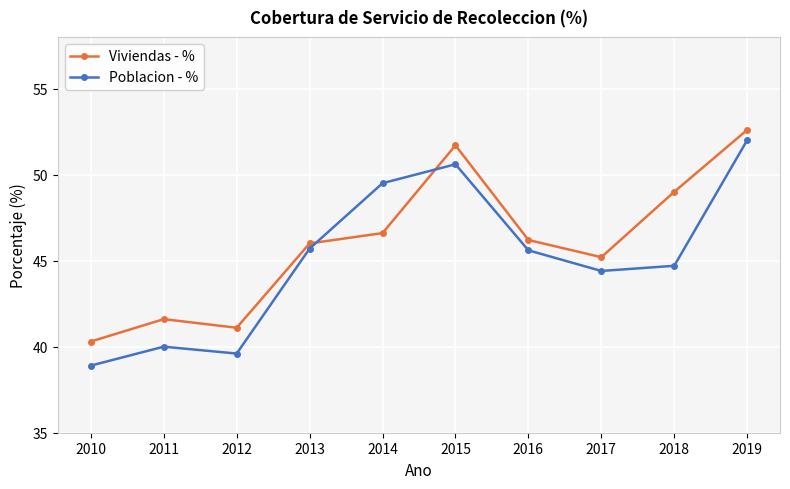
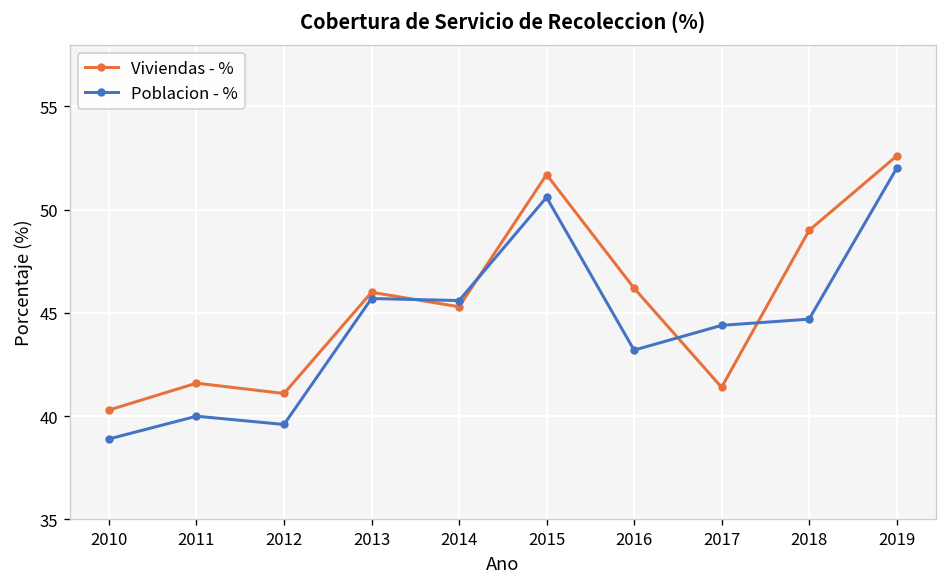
  {
    "Viviendas - %": {
      "2010": 40.3,
      "2011": 41.6,
      "2012": 41.1,
      "2013": 46.0,
-     "2014": 46.6,
+     "2014": 45.3,
      "2015": 51.7,
      "2016": 46.2,
-     "2017": 45.2,
+     "2017": 41.4,
      "2018": 49.0,
      "2019": 52.6
    },
    "Poblacion - %": {
      "2010": 38.9,
      "2011": 40.0,
      "2012": 39.6,
      "2013": 45.7,
-     "2014": 49.5,
+     "2014": 45.6,
      "2015": 50.6,
-     "2016": 45.6,
+     "2016": 43.2,
      "2017": 44.4,
      "2018": 44.7,
      "2019": 52.0
    }
  }
